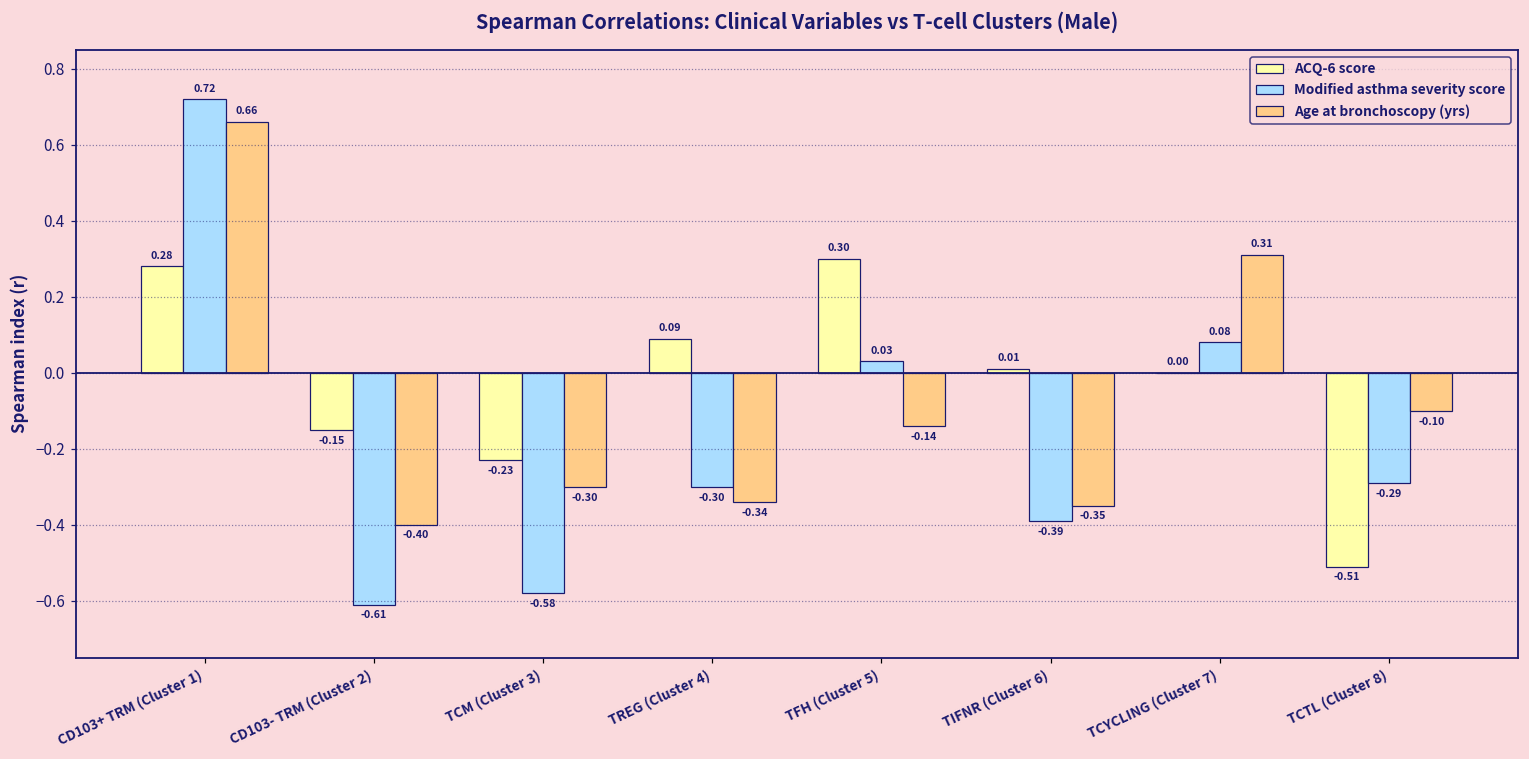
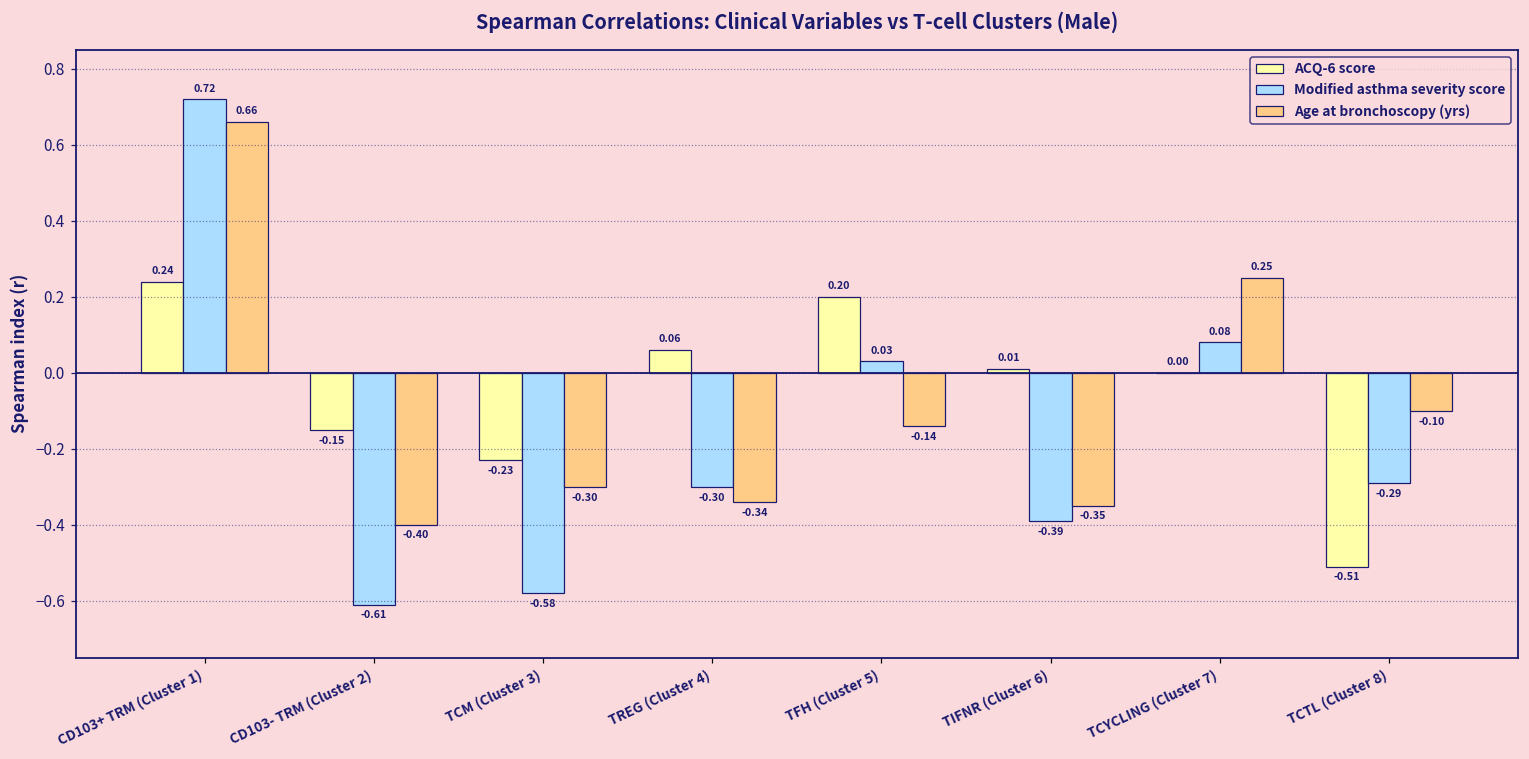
  {
    "ACQ-6 score": {
-     "CD103+ TRM (Cluster 1)": 0.28,
+     "CD103+ TRM (Cluster 1)": 0.24,
      "CD103- TRM (Cluster 2)": -0.15,
      "TCM (Cluster 3)": -0.23,
-     "TREG (Cluster 4)": 0.09,
-     "TFH (Cluster 5)": 0.30,
+     "TREG (Cluster 4)": 0.06,
+     "TFH (Cluster 5)": 0.20,
      "TIFNR (Cluster 6)": 0.01,
      "TCYCLING (Cluster 7)": 0.00,
      "TCTL (Cluster 8)": -0.51
    },
    "Modified asthma severity score": {
      "CD103+ TRM (Cluster 1)": 0.72,
      "CD103- TRM (Cluster 2)": -0.61,
      "TCM (Cluster 3)": -0.58,
      "TREG (Cluster 4)": -0.30,
      "TFH (Cluster 5)": 0.03,
      "TIFNR (Cluster 6)": -0.39,
      "TCYCLING (Cluster 7)": 0.08,
      "TCTL (Cluster 8)": -0.29
    },
    "Age at bronchoscopy (yrs)": {
      "CD103+ TRM (Cluster 1)": 0.66,
      "CD103- TRM (Cluster 2)": -0.40,
      "TCM (Cluster 3)": -0.30,
      "TREG (Cluster 4)": -0.34,
      "TFH (Cluster 5)": -0.14,
      "TIFNR (Cluster 6)": -0.35,
-     "TCYCLING (Cluster 7)": 0.31,
+     "TCYCLING (Cluster 7)": 0.25,
      "TCTL (Cluster 8)": -0.10
    }
  }
